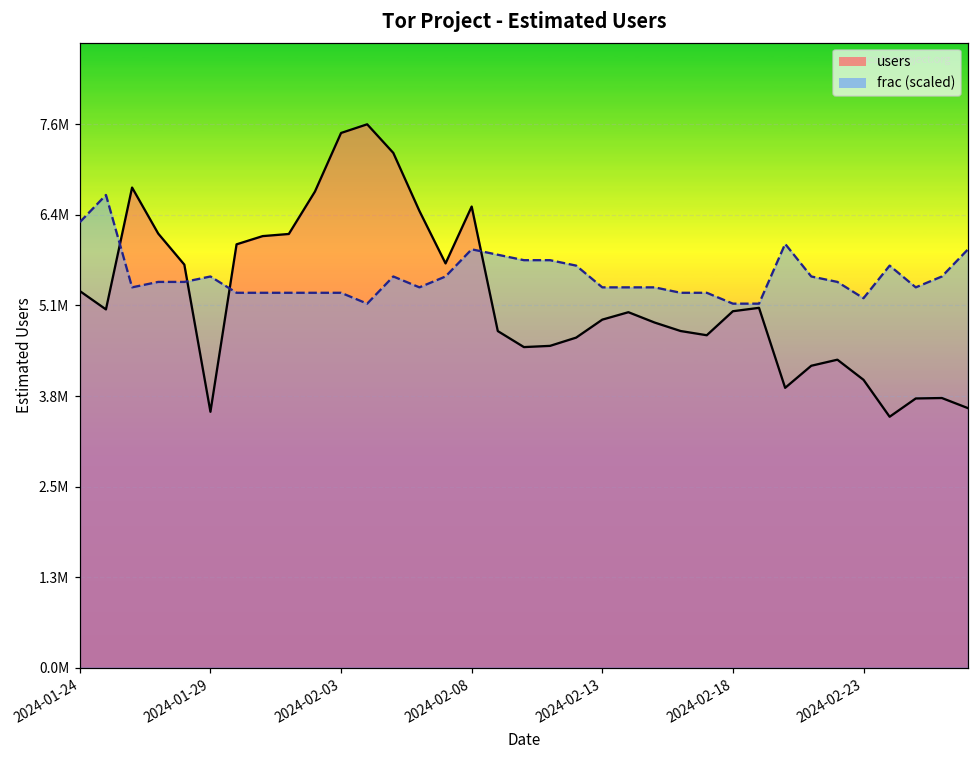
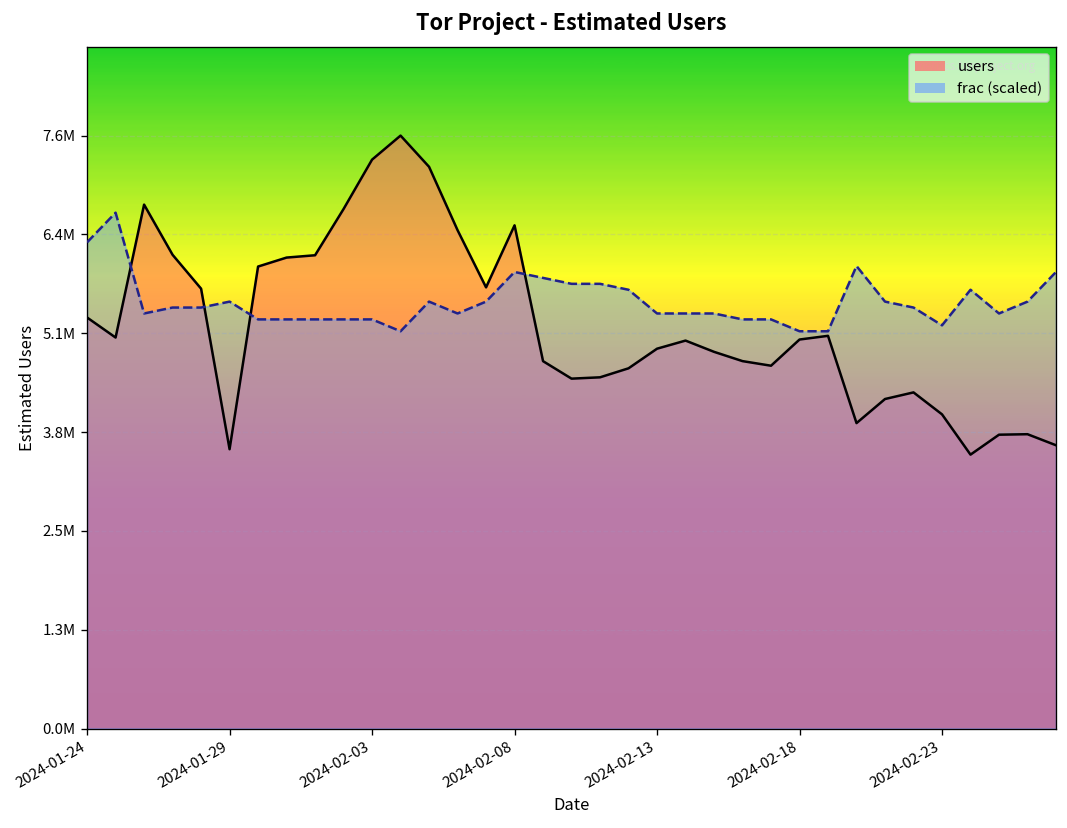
  {
    "users": {
      "2024-01-24": 5300000,
      "2024-01-29": 3600000,
-     "2024-02-03": 7500000,
+     "2024-02-03": 7300000,
      "2024-02-08": 6500000,
      "2024-02-13": 4900000,
      "2024-02-18": 5000000,
      "2024-02-23": 4000000
    }
  }
